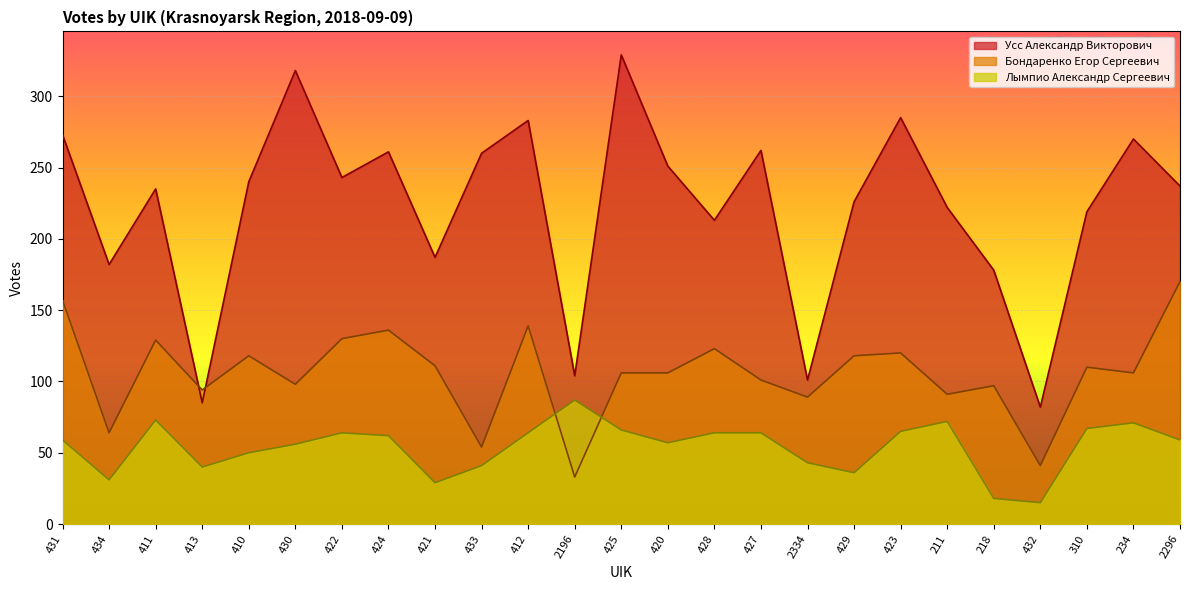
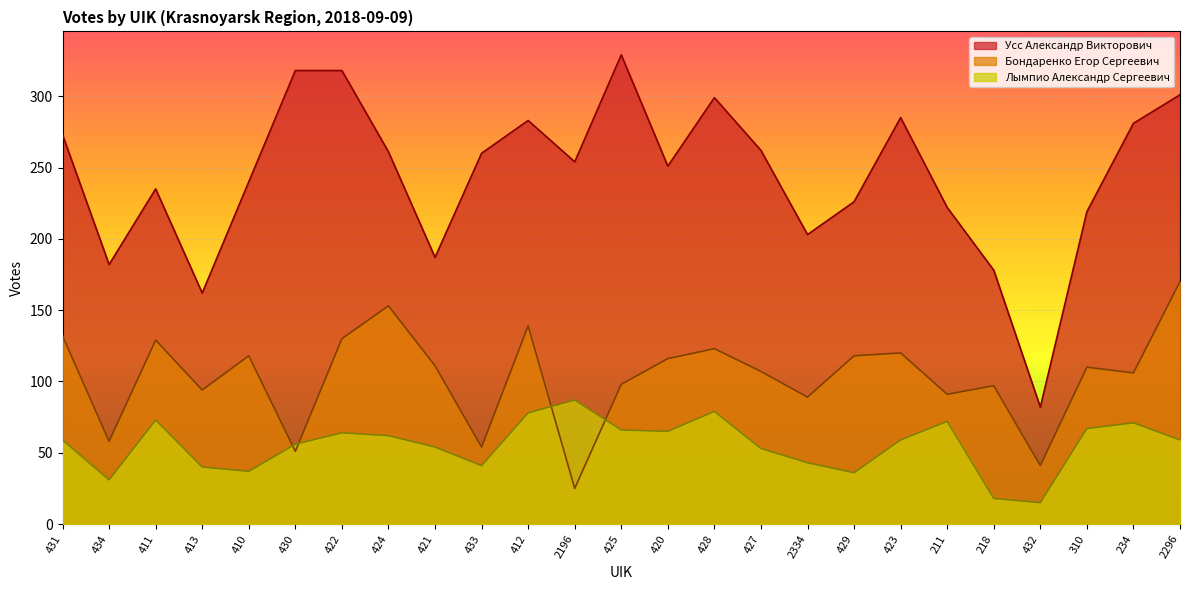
  {
    "Усс Александр Викторович": {
      "431": 273,
      "434": 182,
      "411": 235,
-     "413": 85,
+     "413": 162,
      "410": 240,
      "430": 318,
-     "422": 243,
+     "422": 318,
      "424": 261,
      "421": 187,
      "433": 260,
      "412": 283,
-     "2196": 104,
+     "2196": 254,
      "425": 329,
      "420": 251,
-     "428": 213,
+     "428": 299,
      "427": 262,
-     "2334": 101,
+     "2334": 203,
      "429": 226,
      "423": 285,
      "211": 222,
      "218": 178,
      "432": 82,
      "310": 219,
-     "234": 270,
-     "2296": 237
+     "234": 281,
+     "2296": 301
    },
    "Бондаренко Егор Сергеевич": {
-     "431": 157,
-     "434": 64,
+     "431": 132,
+     "434": 58,
      "411": 129,
      "413": 94,
      "410": 118,
-     "430": 98,
+     "430": 51,
      "422": 130,
-     "424": 136,
+     "424": 153,
      "421": 111,
      "433": 54,
      "412": 139,
-     "2196": 33,
-     "425": 106,
-     "420": 106,
+     "2196": 25,
+     "425": 98,
+     "420": 116,
      "428": 123,
-     "427": 101,
+     "427": 107,
      "2334": 89,
      "429": 118,
      "423": 120,
      "211": 91,
      "218": 97,
      "432": 41,
      "310": 110,
      "234": 106,
      "2296": 170
    },
    "Лымпио Александр Сергеевич": {
      "431": 59,
      "434": 31,
      "411": 73,
      "413": 40,
-     "410": 50,
+     "410": 37,
      "430": 56,
      "422": 64,
      "424": 62,
-     "421": 29,
+     "421": 54,
      "433": 41,
-     "412": 64,
+     "412": 78,
      "2196": 87,
      "425": 66,
-     "420": 57,
-     "428": 64,
-     "427": 64,
+     "420": 65,
+     "428": 79,
+     "427": 53,
      "2334": 43,
      "429": 36,
-     "423": 65,
+     "423": 59,
      "211": 72,
      "218": 18,
      "432": 15,
      "310": 67,
      "234": 71,
      "2296": 59
    }
  }
